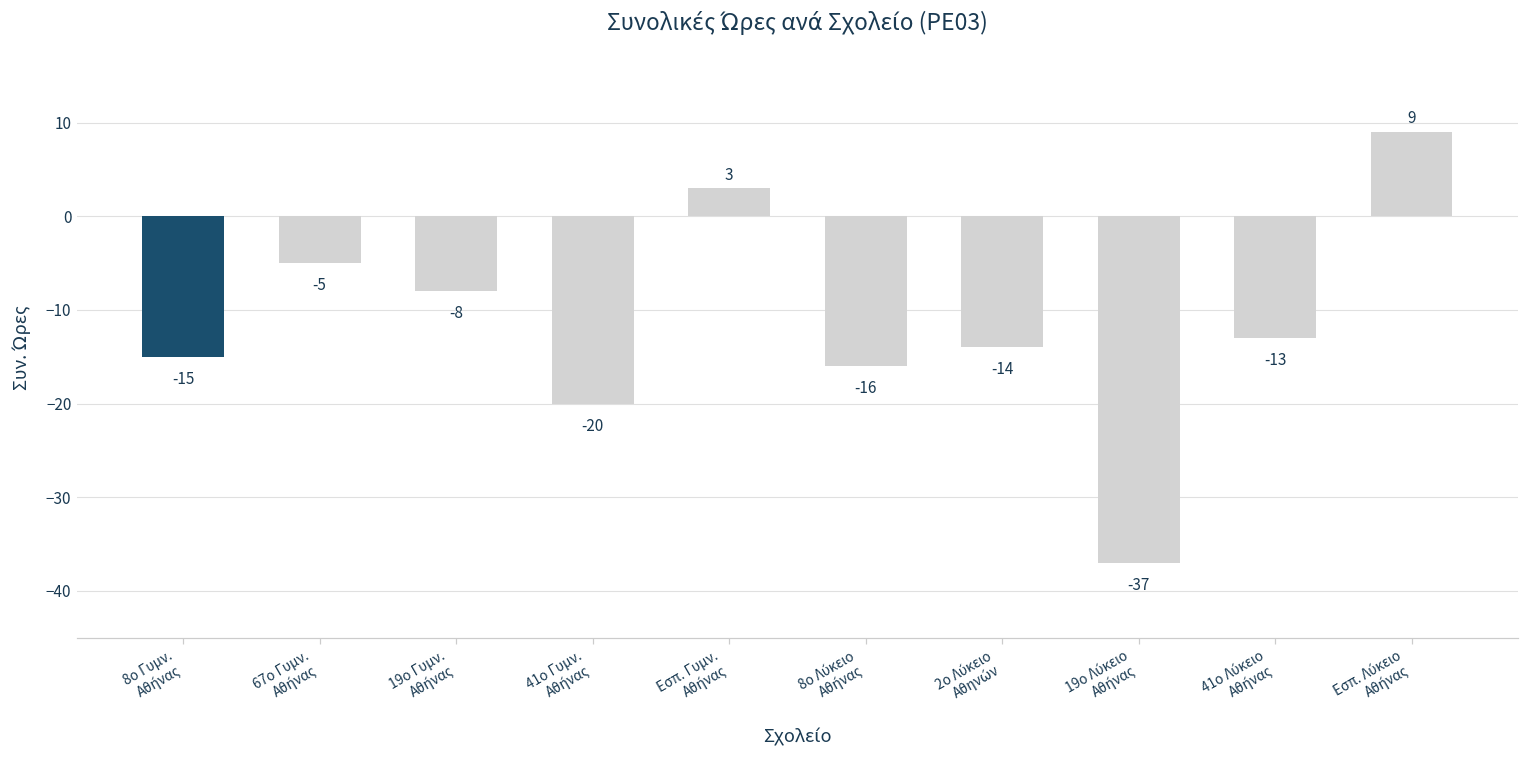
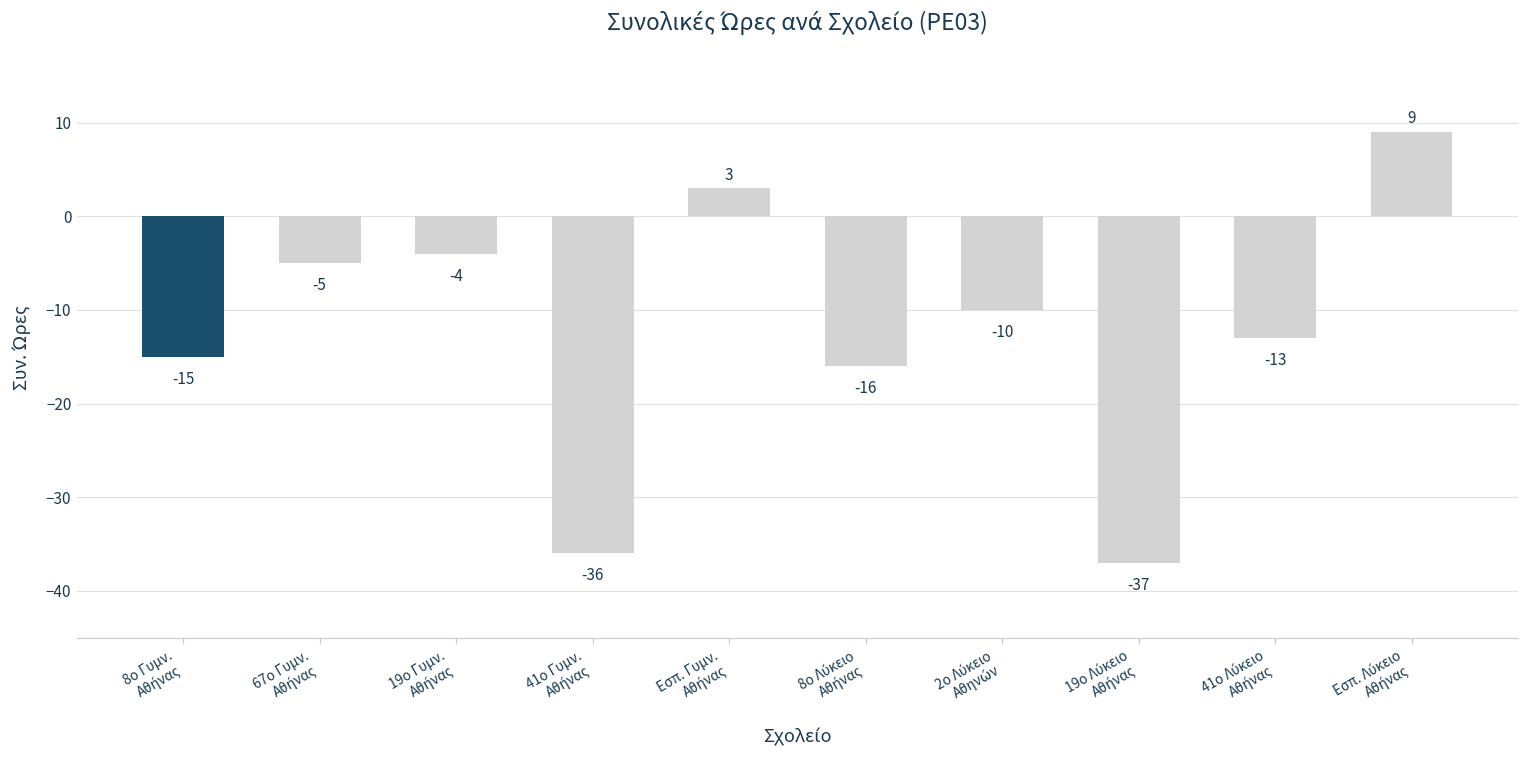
  {
    "8ο Γυμν. Αθήνας": -15,
    "67ο Γυμν. Αθήνας": -5,
-   "19ο Γυμν. Αθήνας": -8,
-   "41ο Γυμν. Αθήνας": -20,
+   "19ο Γυμν. Αθήνας": -4,
+   "41ο Γυμν. Αθήνας": -36,
    "Εσπ. Γυμν. Αθήνας": 3,
    "8ο Λύκειο Αθήνας": -16,
-   "2ο Λύκειο Αθηνών": -14,
+   "2ο Λύκειο Αθηνών": -10,
    "19ο Λύκειο Αθήνας": -37,
    "41ο Λύκειο Αθήνας": -13,
    "Εσπ. Λύκειο Αθήνας": 9
  }
